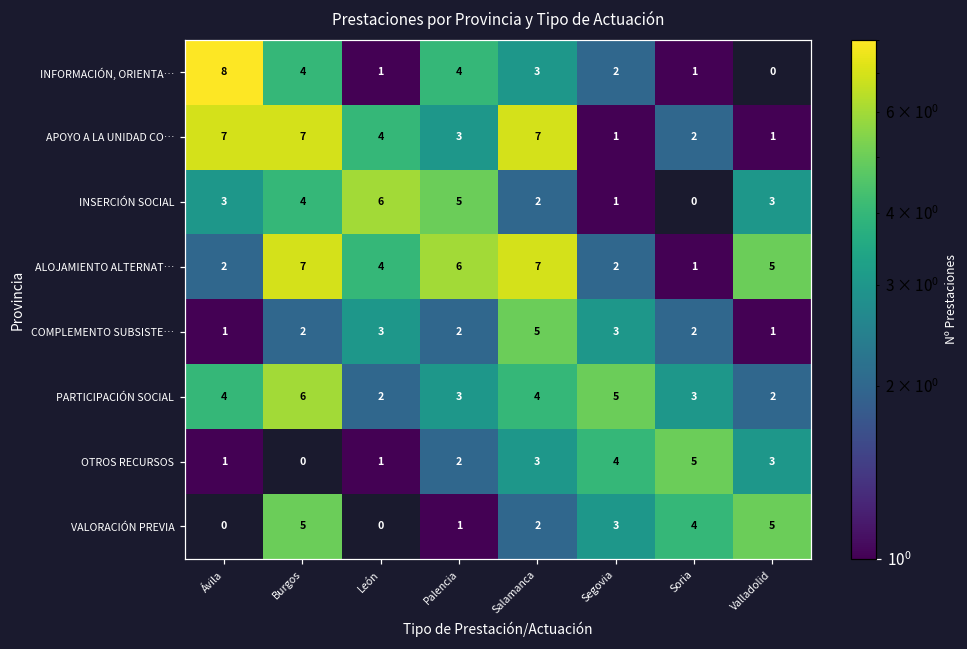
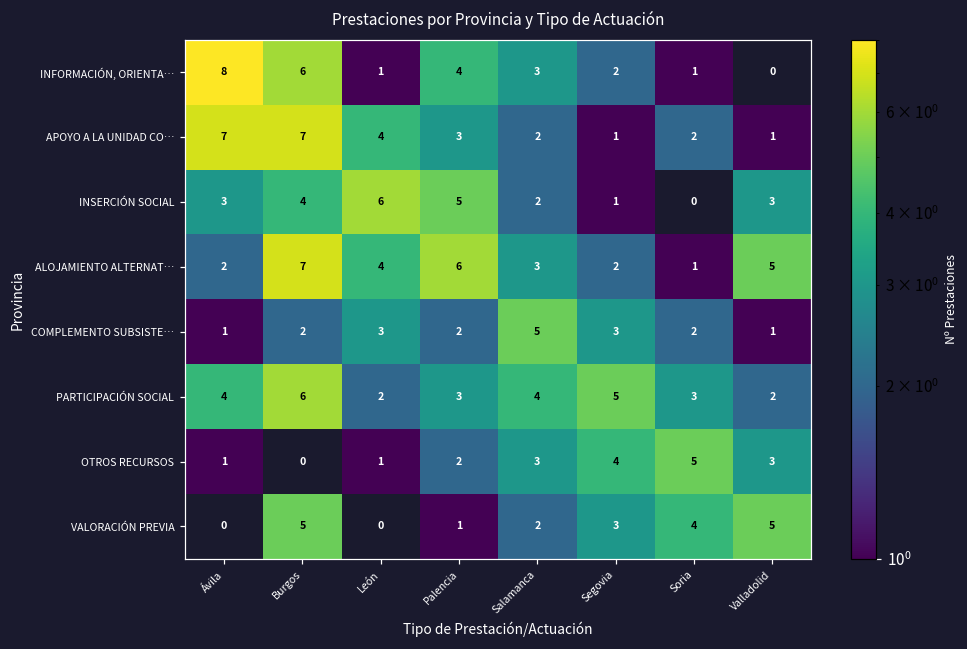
  {
    "INFORMACIÓN, ORIENTA…": {
      "Ávila": 8,
-     "Burgos": 4,
+     "Burgos": 6,
      "León": 1,
      "Palencia": 4,
      "Salamanca": 3,
      "Segovia": 2,
      "Soria": 1,
      "Valladolid": 0
    },
    "APOYO A LA UNIDAD CO…": {
      "Ávila": 7,
      "Burgos": 7,
      "León": 4,
      "Palencia": 3,
-     "Salamanca": 7,
+     "Salamanca": 2,
      "Segovia": 1,
      "Soria": 2,
      "Valladolid": 1
    },
    "INSERCIÓN SOCIAL": {
      "Ávila": 3,
      "Burgos": 4,
      "León": 6,
      "Palencia": 5,
      "Salamanca": 2,
      "Segovia": 1,
      "Soria": 0,
      "Valladolid": 3
    },
    "ALOJAMIENTO ALTERNAT…": {
      "Ávila": 2,
      "Burgos": 7,
      "León": 4,
      "Palencia": 6,
-     "Salamanca": 7,
+     "Salamanca": 3,
      "Segovia": 2,
      "Soria": 1,
      "Valladolid": 5
    },
    "COMPLEMENTO SUBSISTE…": {
      "Ávila": 1,
      "Burgos": 2,
      "León": 3,
      "Palencia": 2,
      "Salamanca": 5,
      "Segovia": 3,
      "Soria": 2,
      "Valladolid": 1
    },
    "PARTICIPACIÓN SOCIAL": {
      "Ávila": 4,
      "Burgos": 6,
      "León": 2,
      "Palencia": 3,
      "Salamanca": 4,
      "Segovia": 5,
      "Soria": 3,
      "Valladolid": 2
    },
    "OTROS RECURSOS": {
      "Ávila": 1,
      "Burgos": 0,
      "León": 1,
      "Palencia": 2,
      "Salamanca": 3,
      "Segovia": 4,
      "Soria": 5,
      "Valladolid": 3
    },
    "VALORACIÓN PREVIA": {
      "Ávila": 0,
      "Burgos": 5,
      "León": 0,
      "Palencia": 1,
      "Salamanca": 2,
      "Segovia": 3,
      "Soria": 4,
      "Valladolid": 5
    }
  }
